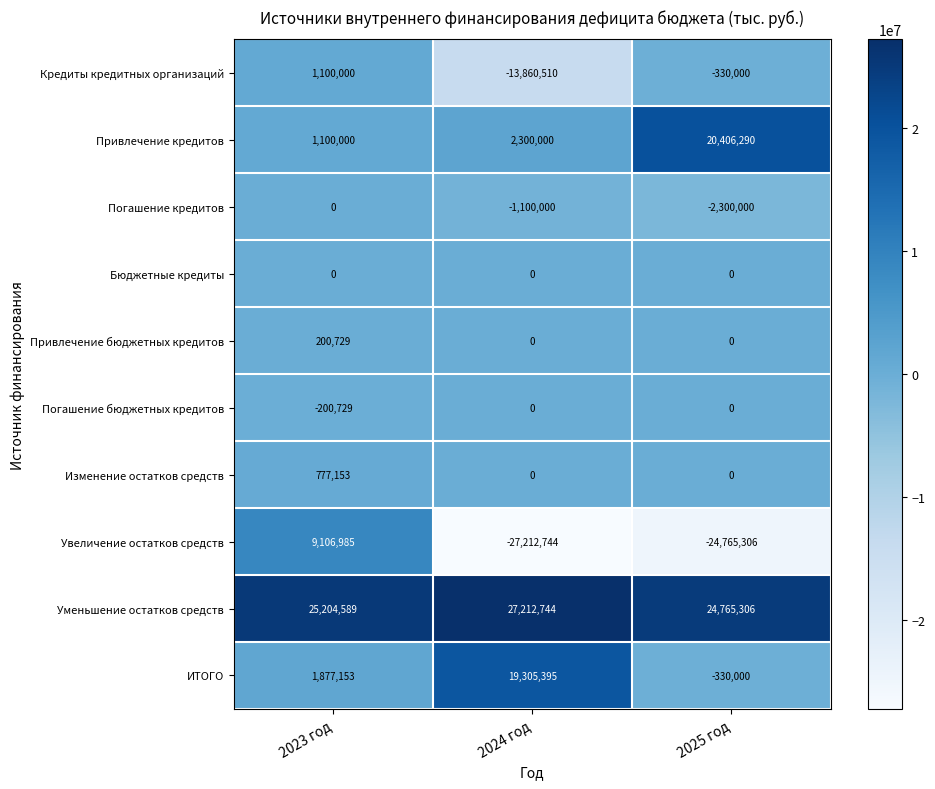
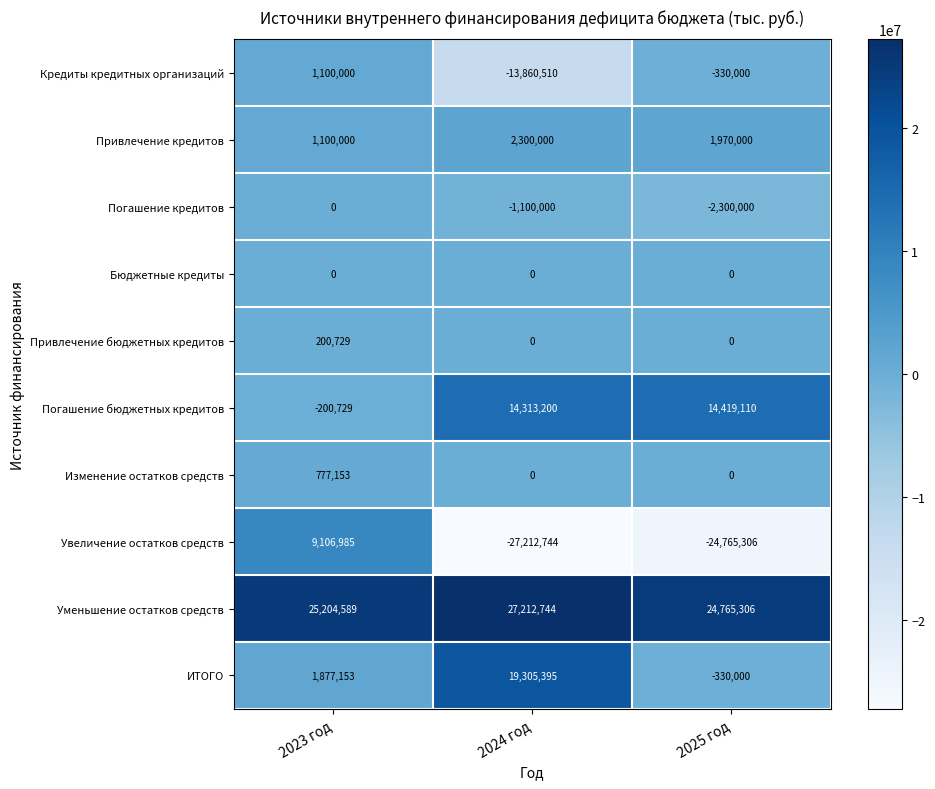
  {
    "Кредиты кредитных организаций": {
      "2023 год": "1,100,000",
      "2024 год": "-13,860,510",
      "2025 год": "-330,000"
    },
    "Привлечение кредитов": {
      "2023 год": "1,100,000",
      "2024 год": "2,300,000",
-     "2025 год": "20,406,290"
+     "2025 год": "1,970,000"
    },
    "Погашение кредитов": {
      "2023 год": "0",
      "2024 год": "-1,100,000",
      "2025 год": "-2,300,000"
    },
    "Бюджетные кредиты": {
      "2023 год": "0",
      "2024 год": "0",
      "2025 год": "0"
    },
    "Привлечение бюджетных кредитов": {
      "2023 год": "200,729",
      "2024 год": "0",
      "2025 год": "0"
    },
    "Погашение бюджетных кредитов": {
      "2023 год": "-200,729",
-     "2024 год": "0",
-     "2025 год": "0"
+     "2024 год": "14,313,200",
+     "2025 год": "14,419,110"
    },
    "Изменение остатков средств": {
      "2023 год": "777,153",
      "2024 год": "0",
      "2025 год": "0"
    },
    "Увеличение остатков средств": {
      "2023 год": "9,106,985",
      "2024 год": "-27,212,744",
      "2025 год": "-24,765,306"
    },
    "Уменьшение остатков средств": {
      "2023 год": "25,204,589",
      "2024 год": "27,212,744",
      "2025 год": "24,765,306"
    },
    "ИТОГО": {
      "2023 год": "1,877,153",
      "2024 год": "19,305,395",
      "2025 год": "-330,000"
    }
  }
